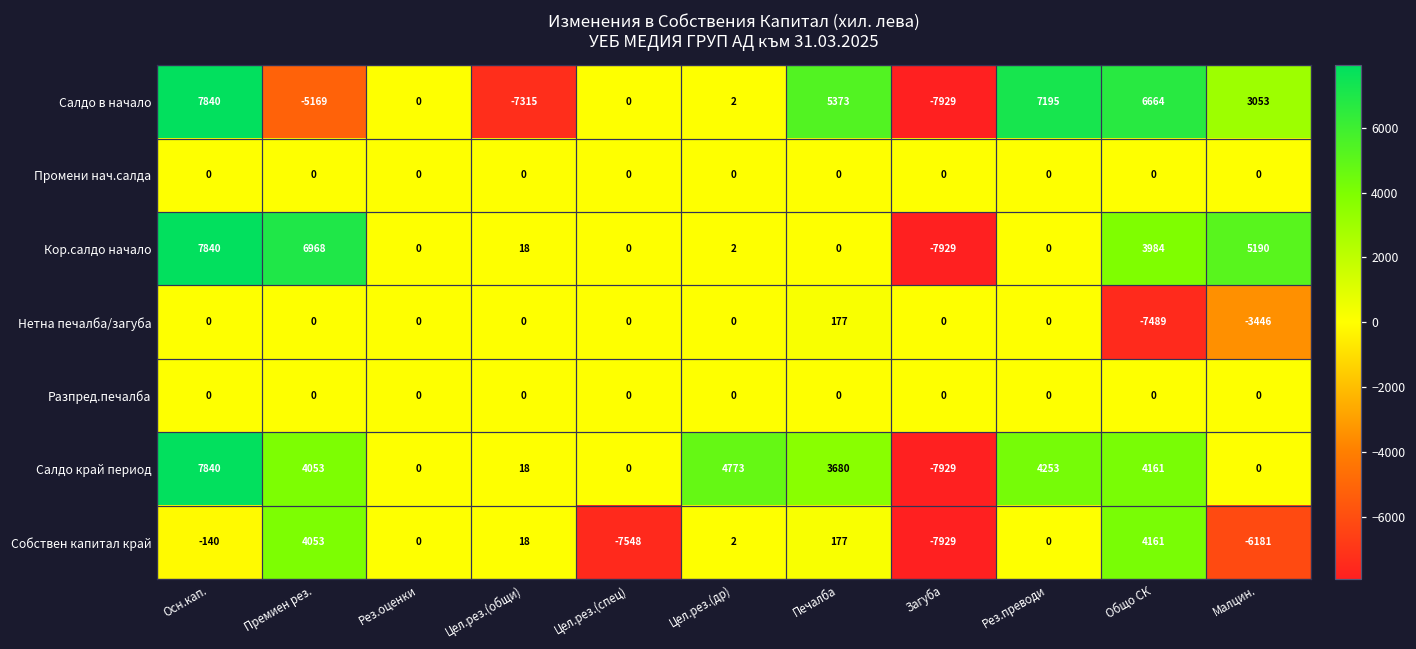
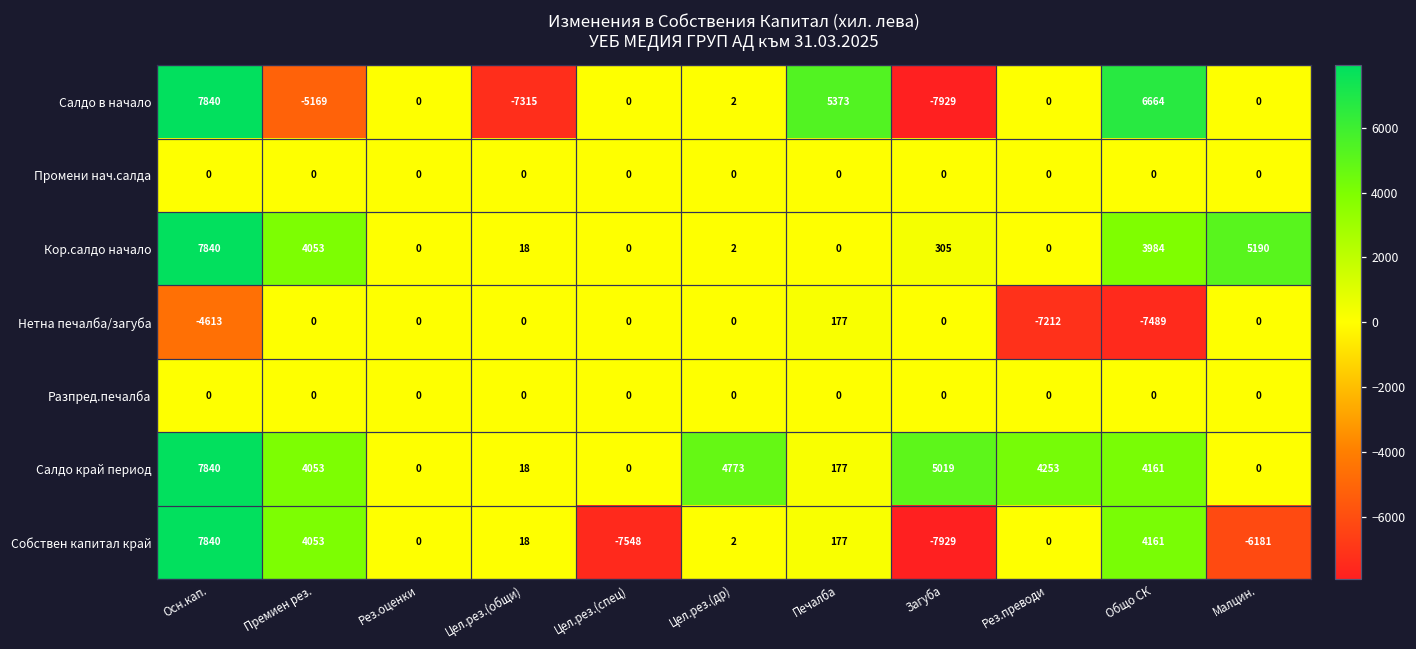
  {
    "Салдо в начало": {
      "Осн.кап.": 7840,
      "Премиен рез.": -5169,
      "Рез.оценки": 0,
      "Цел.рез.(общи)": -7315,
      "Цел.рез.(спец)": 0,
      "Цел.рез.(др)": 2,
      "Печалба": 5373,
      "Загуба": -7929,
-     "Рез.преводи": 7195,
+     "Рез.преводи": 0,
      "Общо СК": 6664,
-     "Малцин.": 3053
+     "Малцин.": 0
    },
    "Промени нач.салда": {
      "Осн.кап.": 0,
      "Премиен рез.": 0,
      "Рез.оценки": 0,
      "Цел.рез.(общи)": 0,
      "Цел.рез.(спец)": 0,
      "Цел.рез.(др)": 0,
      "Печалба": 0,
      "Загуба": 0,
      "Рез.преводи": 0,
      "Общо СК": 0,
      "Малцин.": 0
    },
    "Кор.салдо начало": {
      "Осн.кап.": 7840,
-     "Премиен рез.": 6968,
+     "Премиен рез.": 4053,
      "Рез.оценки": 0,
      "Цел.рез.(общи)": 18,
      "Цел.рез.(спец)": 0,
      "Цел.рез.(др)": 2,
      "Печалба": 0,
-     "Загуба": -7929,
+     "Загуба": 305,
      "Рез.преводи": 0,
      "Общо СК": 3984,
      "Малцин.": 5190
    },
    "Нетна печалба/загуба": {
-     "Осн.кап.": 0,
+     "Осн.кап.": -4613,
      "Премиен рез.": 0,
      "Рез.оценки": 0,
      "Цел.рез.(общи)": 0,
      "Цел.рез.(спец)": 0,
      "Цел.рез.(др)": 0,
      "Печалба": 177,
      "Загуба": 0,
-     "Рез.преводи": 0,
+     "Рез.преводи": -7212,
      "Общо СК": -7489,
-     "Малцин.": -3446
+     "Малцин.": 0
    },
    "Разпред.печалба": {
      "Осн.кап.": 0,
      "Премиен рез.": 0,
      "Рез.оценки": 0,
      "Цел.рез.(общи)": 0,
      "Цел.рез.(спец)": 0,
      "Цел.рез.(др)": 0,
      "Печалба": 0,
      "Загуба": 0,
      "Рез.преводи": 0,
      "Общо СК": 0,
      "Малцин.": 0
    },
    "Салдо край период": {
      "Осн.кап.": 7840,
      "Премиен рез.": 4053,
      "Рез.оценки": 0,
      "Цел.рез.(общи)": 18,
      "Цел.рез.(спец)": 0,
      "Цел.рез.(др)": 4773,
-     "Печалба": 3680,
-     "Загуба": -7929,
+     "Печалба": 177,
+     "Загуба": 5019,
      "Рез.преводи": 4253,
      "Общо СК": 4161,
      "Малцин.": 0
    },
    "Собствен капитал край": {
-     "Осн.кап.": -140,
+     "Осн.кап.": 7840,
      "Премиен рез.": 4053,
      "Рез.оценки": 0,
      "Цел.рез.(общи)": 18,
      "Цел.рез.(спец)": -7548,
      "Цел.рез.(др)": 2,
      "Печалба": 177,
      "Загуба": -7929,
      "Рез.преводи": 0,
      "Общо СК": 4161,
      "Малцин.": -6181
    }
  }
